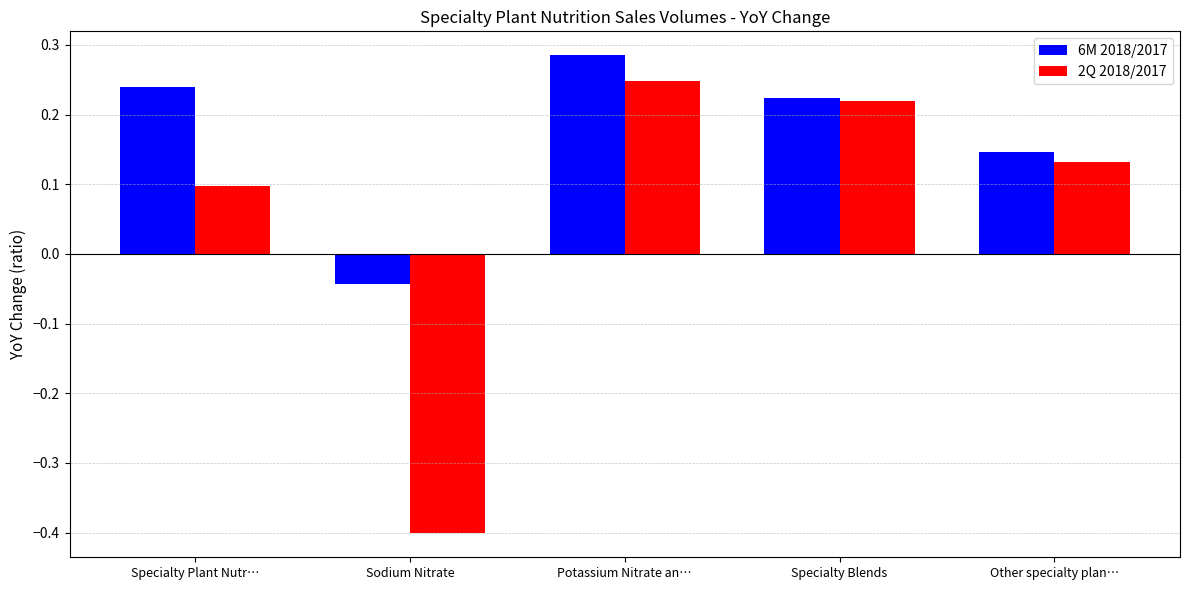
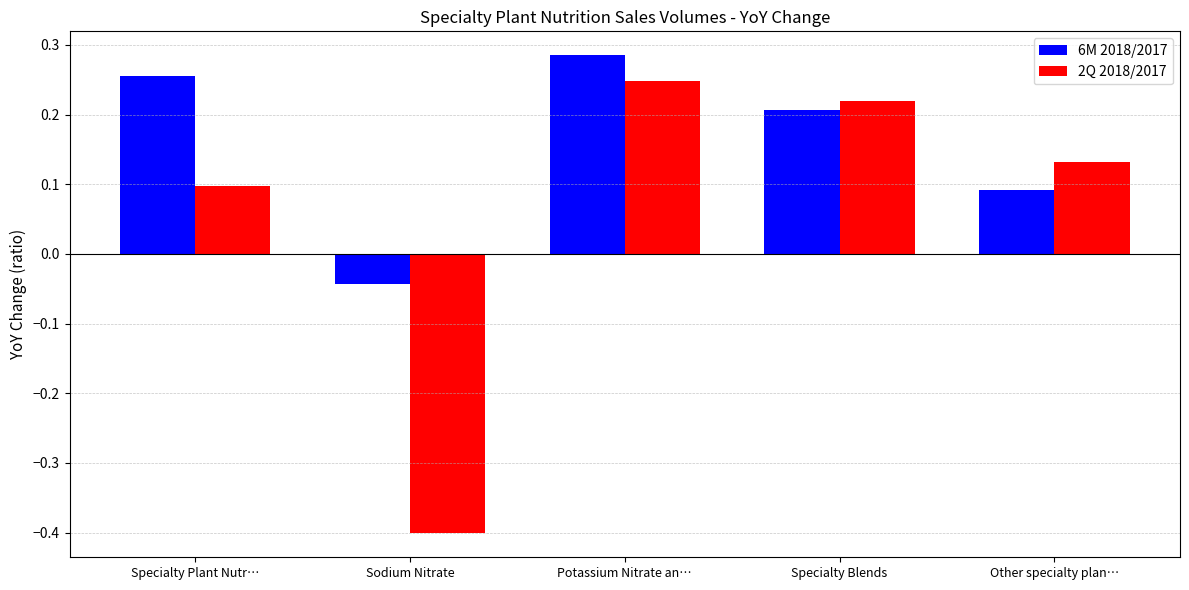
  {
    "6M 2018/2017": {
-     "Specialty Plant Nutr…": 0.24,
+     "Specialty Plant Nutr…": 0.26,
      "Sodium Nitrate": -0.04,
      "Potassium Nitrate an…": 0.29,
-     "Specialty Blends": 0.22,
-     "Other specialty plan…": 0.15
+     "Specialty Blends": 0.21,
+     "Other specialty plan…": 0.09
    },
    "2Q 2018/2017": {
      "Specialty Plant Nutr…": 0.10,
      "Sodium Nitrate": -0.40,
      "Potassium Nitrate an…": 0.25,
      "Specialty Blends": 0.22,
      "Other specialty plan…": 0.13
    }
  }
